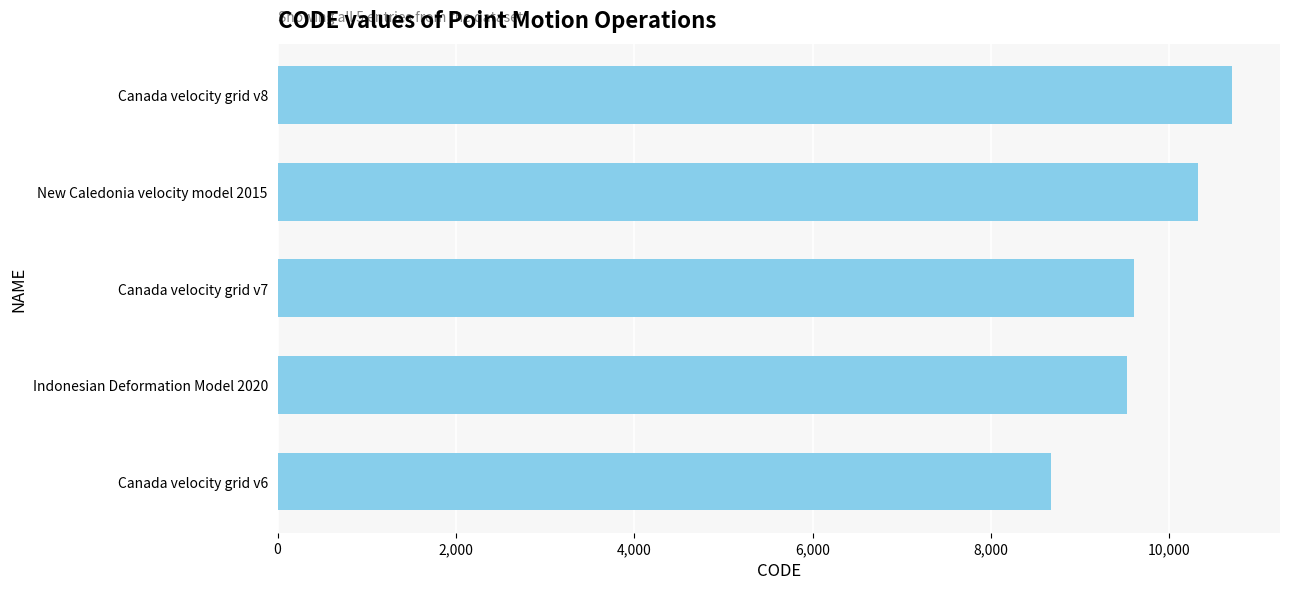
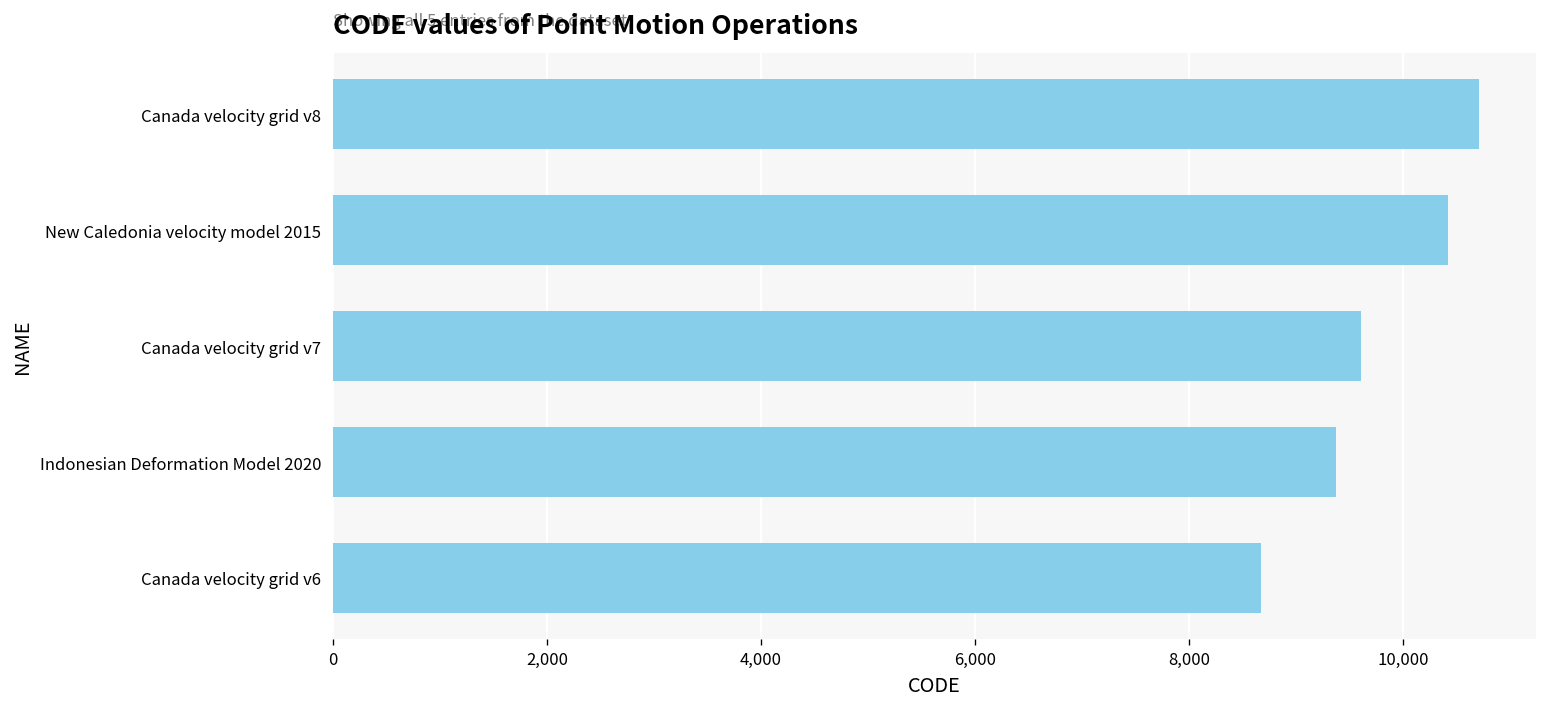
  {
    "Canada velocity grid v8": "10,700",
-   "New Caledonia velocity model 2015": "10,300",
+   "New Caledonia velocity model 2015": "10,400",
    "Canada velocity grid v7": "9,600",
-   "Indonesian Deformation Model 2020": "9,500",
+   "Indonesian Deformation Model 2020": "9,400",
    "Canada velocity grid v6": "8,700"
  }
